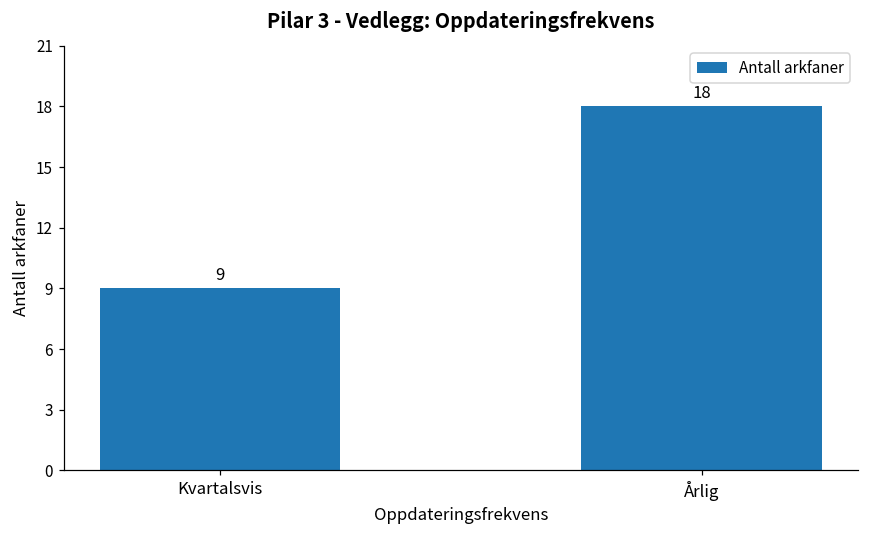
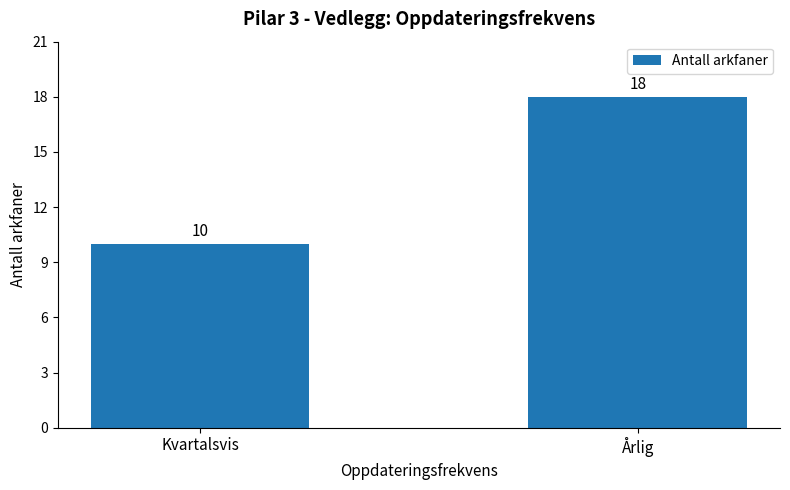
  {
-   "Kvartalsvis": 9,
+   "Kvartalsvis": 10,
    "Årlig": 18
  }
